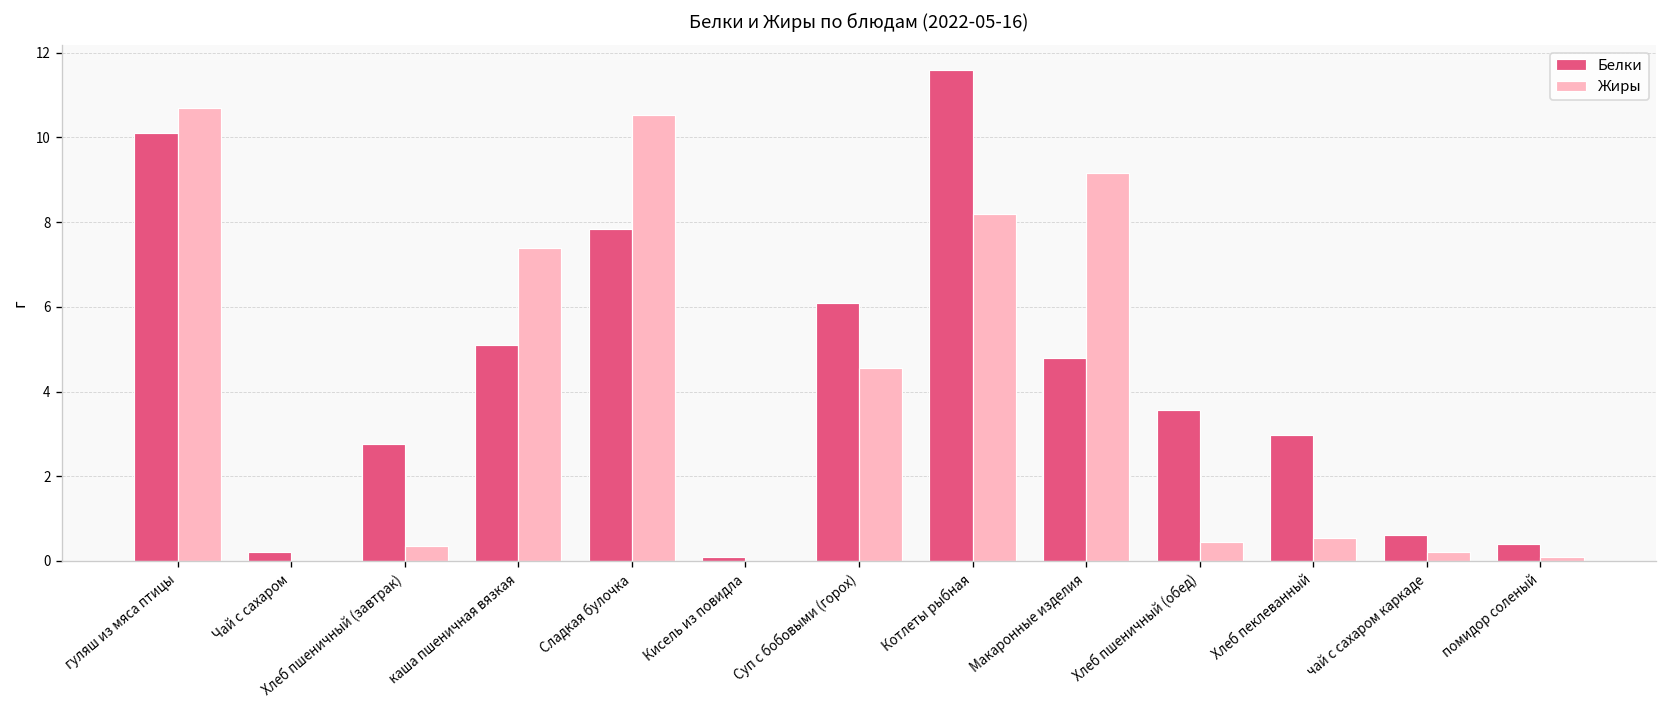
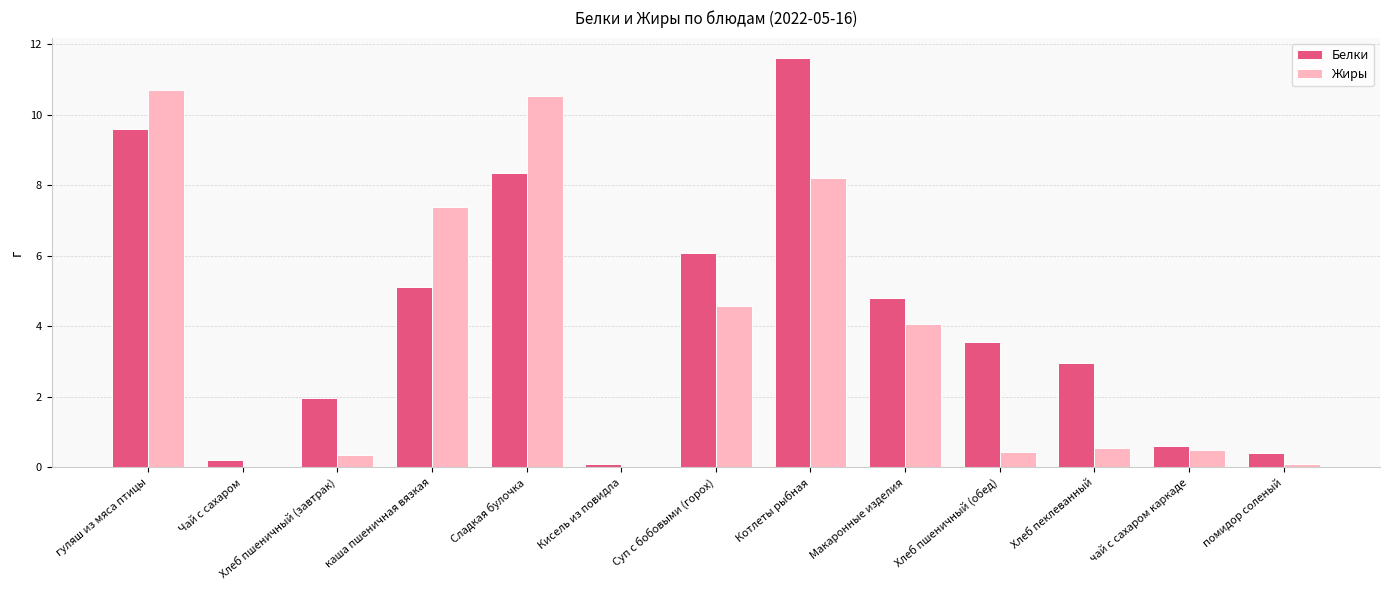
  {
    "Белки": {
-     "гуляш из мяса птицы": 10.1,
+     "гуляш из мяса птицы": 9.6,
      "Чай с сахаром": 0.2,
-     "Хлеб пшеничный (завтрак)": 2.8,
+     "Хлеб пшеничный (завтрак)": 2.0,
      "каша пшеничная вязкая": 5.1,
-     "Сладкая булочка": 7.8,
+     "Сладкая булочка": 8.3,
      "Кисель из повидла": 0.1,
      "Суп с бобовыми (горох)": 6.1,
      "Котлеты рыбная": 11.6,
      "Макаронные изделия": 4.8,
      "Хлеб пшеничный (обед)": 3.6,
      "Хлеб пеклеванный": 3.0,
      "чай с сахаром каркаде": 0.6,
      "помидор соленый": 0.4
    },
    "Жиры": {
      "гуляш из мяса птицы": 10.7,
      "Чай с сахаром": 0.0,
      "Хлеб пшеничный (завтрак)": 0.4,
      "каша пшеничная вязкая": 7.4,
      "Сладкая булочка": 10.5,
      "Кисель из повидла": 0.0,
      "Суп с бобовыми (горох)": 4.6,
      "Котлеты рыбная": 8.2,
-     "Макаронные изделия": 9.2,
+     "Макаронные изделия": 4.1,
      "Хлеб пшеничный (обед)": 0.5,
      "Хлеб пеклеванный": 0.5,
-     "чай с сахаром каркаде": 0.2,
+     "чай с сахаром каркаде": 0.5,
      "помидор соленый": 0.1
    }
  }
